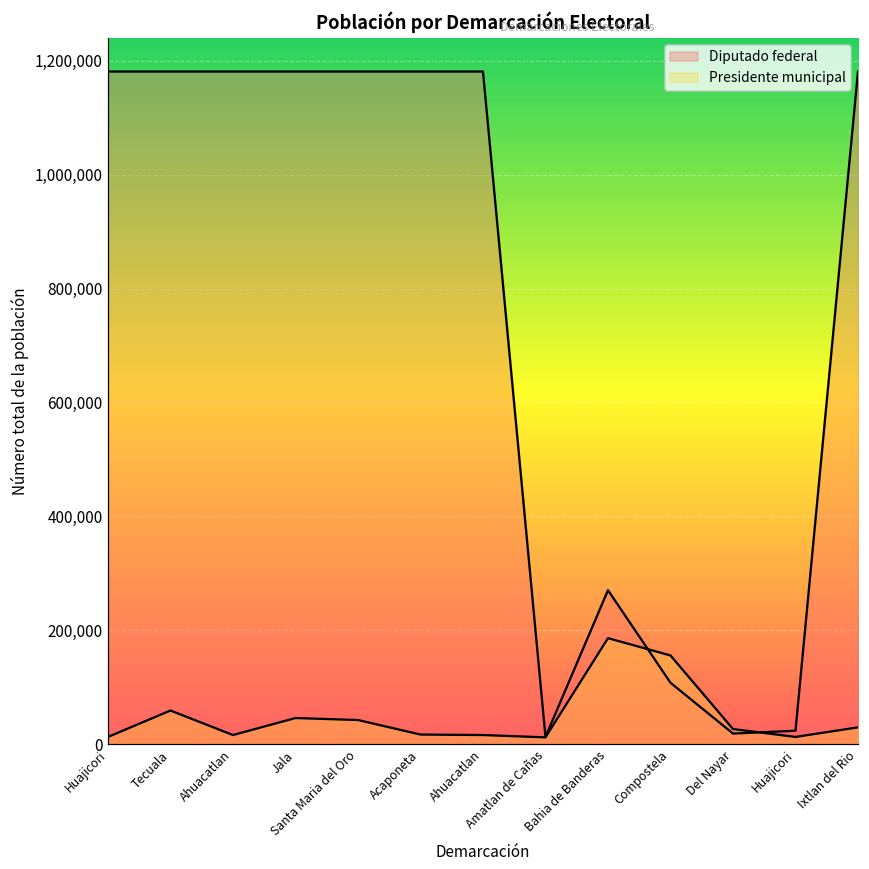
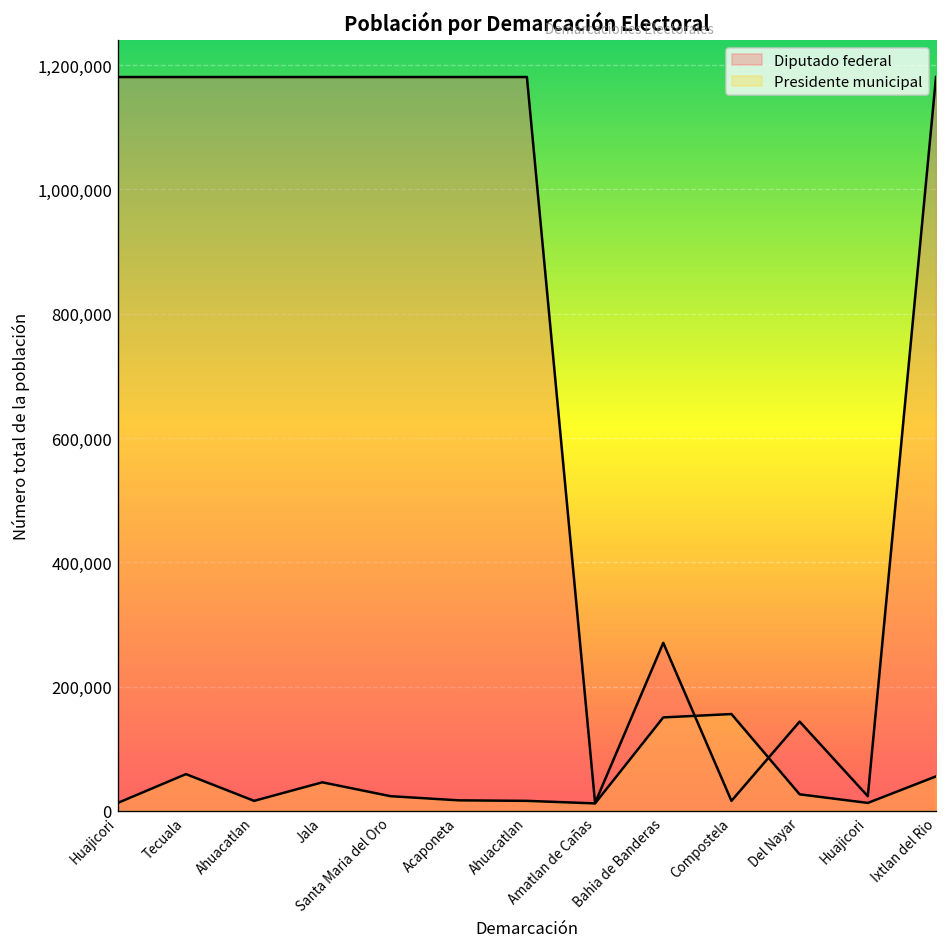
  {
    "Diputado federal": {
      "Tecuala": "1,180,000",
      "Jala": "1,180,000",
      "Santa Maria del Oro": "1,180,000",
      "Acaponeta": "1,180,000",
      "Bahia de Banderas": "270,000",
-     "Compostela": "110,000",
-     "Del Nayar": "20,000",
+     "Compostela": "20,000",
+     "Del Nayar": "140,000",
      "Ixtlan del Rio": "1,180,000"
    },
    "Presidente municipal": {
      "Tecuala": "60,000",
      "Jala": "50,000",
-     "Santa Maria del Oro": "40,000",
+     "Santa Maria del Oro": "20,000",
      "Acaponeta": "20,000",
-     "Bahia de Banderas": "190,000",
+     "Bahia de Banderas": "150,000",
      "Compostela": "160,000",
      "Del Nayar": "30,000",
-     "Ixtlan del Rio": "30,000"
+     "Ixtlan del Rio": "60,000"
    }
  }
